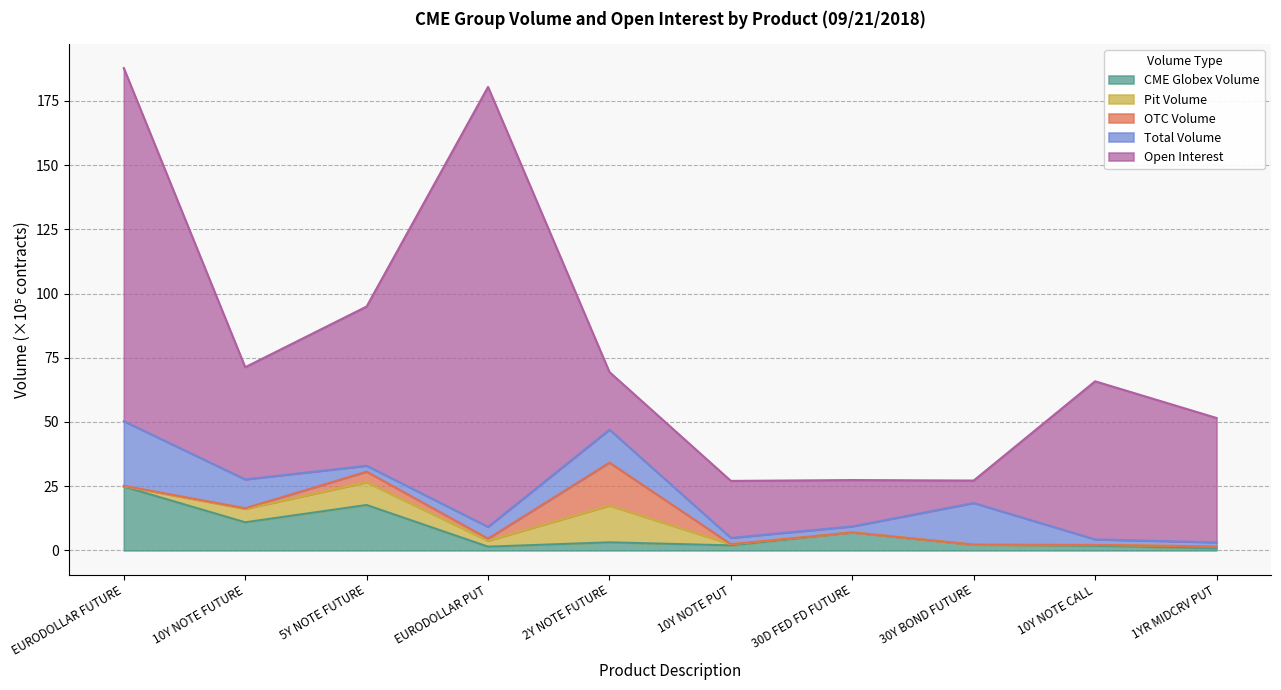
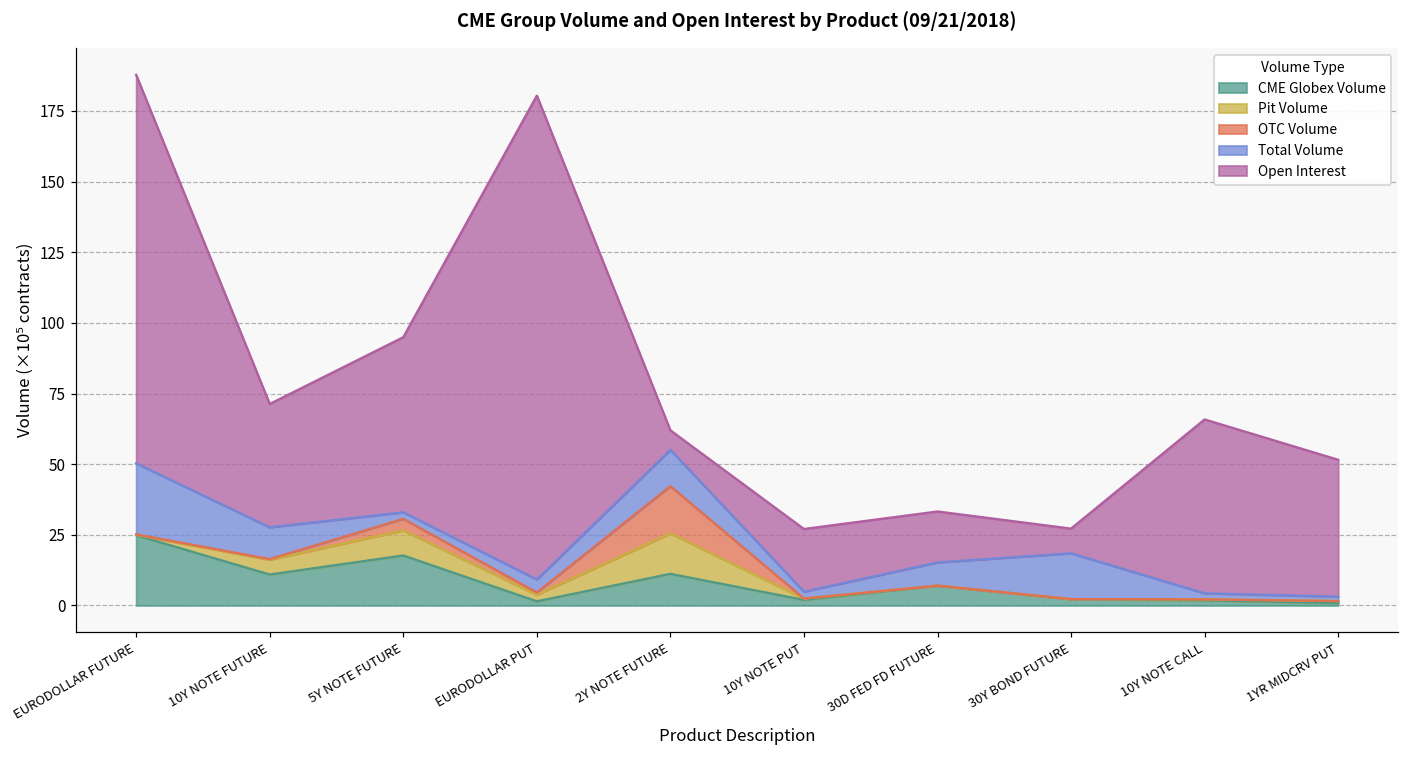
  {
    "CME Globex Volume": {
      "10Y NOTE FUTURE": 11,
      "5Y NOTE FUTURE": 18,
      "EURODOLLAR PUT": 1,
-     "2Y NOTE FUTURE": 3
+     "2Y NOTE FUTURE": 11
    },
    "Pit Volume": {
      "5Y NOTE FUTURE": 9,
      "2Y NOTE FUTURE": 14
    },
    "OTC Volume": {
      "5Y NOTE FUTURE": 4,
      "2Y NOTE FUTURE": 17
    },
    "Total Volume": {
      "EURODOLLAR FUTURE": 25,
      "10Y NOTE FUTURE": 11,
      "5Y NOTE FUTURE": 2,
      "EURODOLLAR PUT": 5,
      "2Y NOTE FUTURE": 13,
      "10Y NOTE PUT": 2,
-     "30D FED FD FUTURE": 2,
+     "30D FED FD FUTURE": 8,
      "30Y BOND FUTURE": 16,
      "10Y NOTE CALL": 2,
      "1YR MIDCRV PUT": 2
    },
    "Open Interest": {
      "EURODOLLAR FUTURE": 137,
      "10Y NOTE FUTURE": 44,
      "5Y NOTE FUTURE": 62,
      "EURODOLLAR PUT": 171,
-     "2Y NOTE FUTURE": 22,
+     "2Y NOTE FUTURE": 7,
      "10Y NOTE PUT": 22,
      "30D FED FD FUTURE": 18,
      "30Y BOND FUTURE": 9,
      "10Y NOTE CALL": 62,
      "1YR MIDCRV PUT": 48
    }
  }
